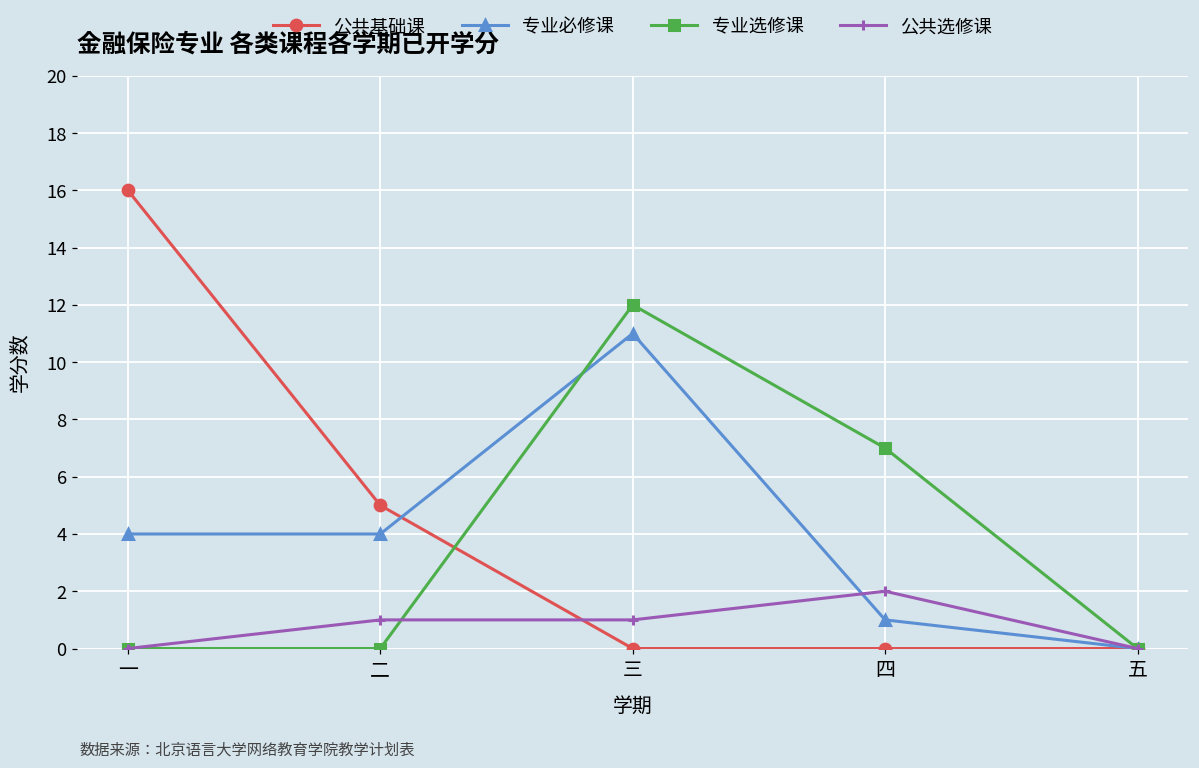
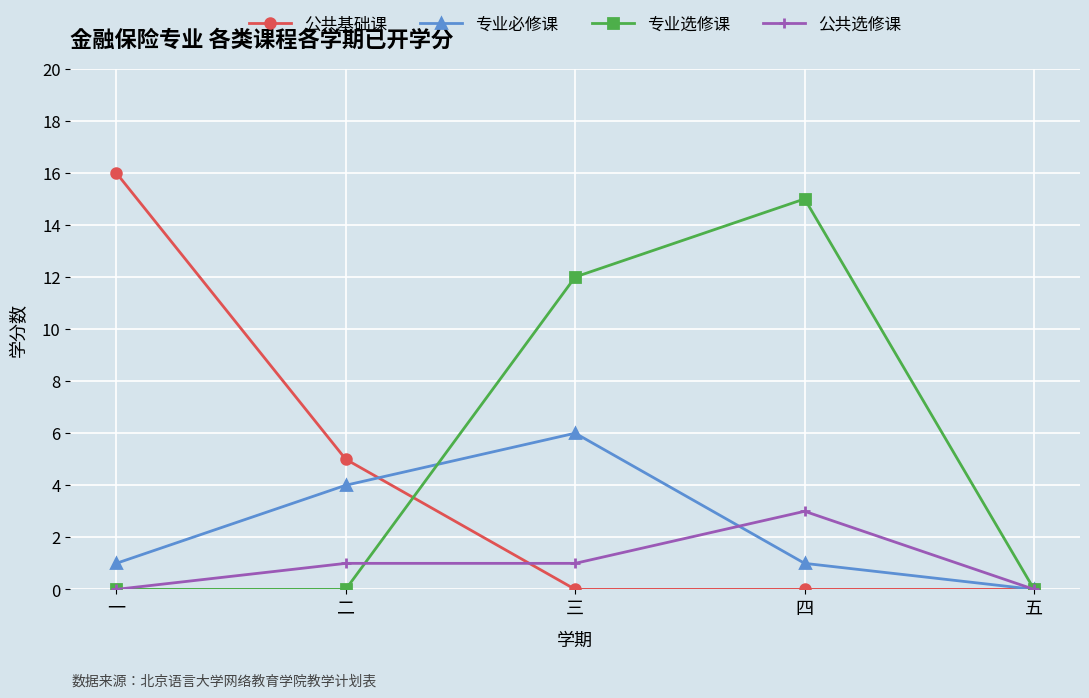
  {
    "公共基础课": {
      "一": 16,
      "二": 5,
      "三": 0,
      "四": 0
    },
    "专业必修课": {
-     "一": 4,
+     "一": 1,
      "二": 4,
-     "三": 11,
+     "三": 6,
      "四": 1
    },
    "专业选修课": {
      "二": 0,
      "三": 12,
-     "四": 7
+     "四": 15
    },
    "公共选修课": {
      "二": 1,
      "三": 1,
-     "四": 2
+     "四": 3
    }
  }
